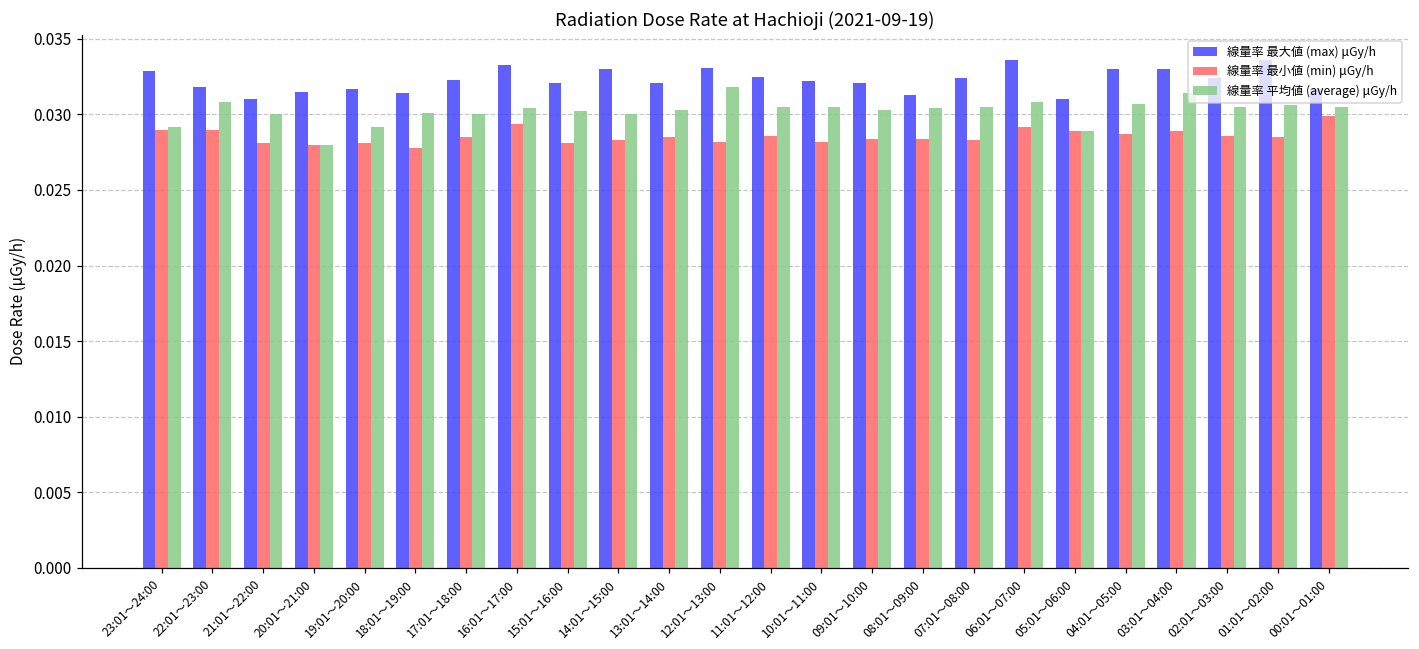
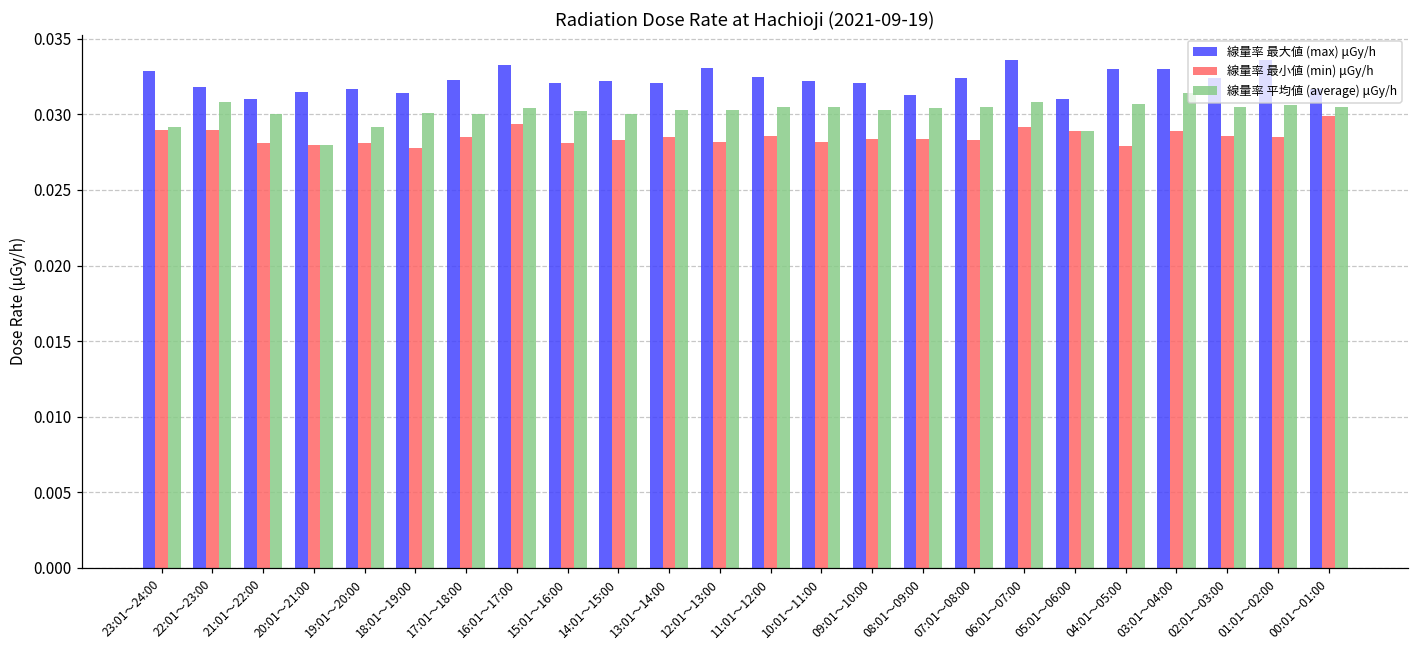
  {
    "線量率 最大値 (max) μGy/h": {
      "23:01～24:00": 0.0329,
      "22:01～23:00": 0.0318,
      "21:01～22:00": 0.0310,
      "20:01～21:00": 0.0315,
      "19:01～20:00": 0.0317,
      "18:01～19:00": 0.0314,
      "17:01～18:00": 0.0323,
      "16:01～17:00": 0.0333,
      "15:01～16:00": 0.0321,
-     "14:01～15:00": 0.0330,
+     "14:01～15:00": 0.0322,
      "13:01～14:00": 0.0321,
      "12:01～13:00": 0.0331,
      "11:01～12:00": 0.0325,
      "10:01～11:00": 0.0322,
      "09:01～10:00": 0.0321,
      "08:01～09:00": 0.0313,
      "07:01～08:00": 0.0324,
      "06:01～07:00": 0.0336,
      "05:01～06:00": 0.0310,
      "04:01～05:00": 0.0330,
      "03:01～04:00": 0.0330
    },
    "線量率 最小値 (min) μGy/h": {
      "23:01～24:00": 0.0290,
      "22:01～23:00": 0.0290,
      "21:01～22:00": 0.0281,
      "20:01～21:00": 0.0280,
      "19:01～20:00": 0.0281,
      "18:01～19:00": 0.0278,
      "17:01～18:00": 0.0285,
      "16:01～17:00": 0.0294,
      "15:01～16:00": 0.0281,
      "14:01～15:00": 0.0283,
      "13:01～14:00": 0.0285,
      "12:01～13:00": 0.0282,
      "11:01～12:00": 0.0286,
      "10:01～11:00": 0.0282,
      "09:01～10:00": 0.0284,
      "08:01～09:00": 0.0284,
      "07:01～08:00": 0.0283,
      "06:01～07:00": 0.0292,
      "05:01～06:00": 0.0289,
-     "04:01～05:00": 0.0287,
+     "04:01～05:00": 0.0279,
      "03:01～04:00": 0.0289,
      "02:01～03:00": 0.0286,
      "01:01～02:00": 0.0285,
      "00:01～01:00": 0.0299
    },
    "線量率 平均値 (average) μGy/h": {
      "23:01～24:00": 0.0292,
      "22:01～23:00": 0.0308,
      "21:01～22:00": 0.0300,
      "20:01～21:00": 0.0280,
      "19:01～20:00": 0.0292,
      "18:01～19:00": 0.0301,
      "17:01～18:00": 0.0300,
      "16:01～17:00": 0.0304,
      "15:01～16:00": 0.0302,
      "14:01～15:00": 0.0300,
      "13:01～14:00": 0.0303,
-     "12:01～13:00": 0.0318,
+     "12:01～13:00": 0.0303,
      "11:01～12:00": 0.0305,
      "10:01～11:00": 0.0305,
      "09:01～10:00": 0.0303,
      "08:01～09:00": 0.0304,
      "07:01～08:00": 0.0305,
      "06:01～07:00": 0.0308,
      "05:01～06:00": 0.0289,
      "04:01～05:00": 0.0307,
      "02:01～03:00": 0.0305,
      "01:01～02:00": 0.0306,
      "00:01～01:00": 0.0305
    }
  }
